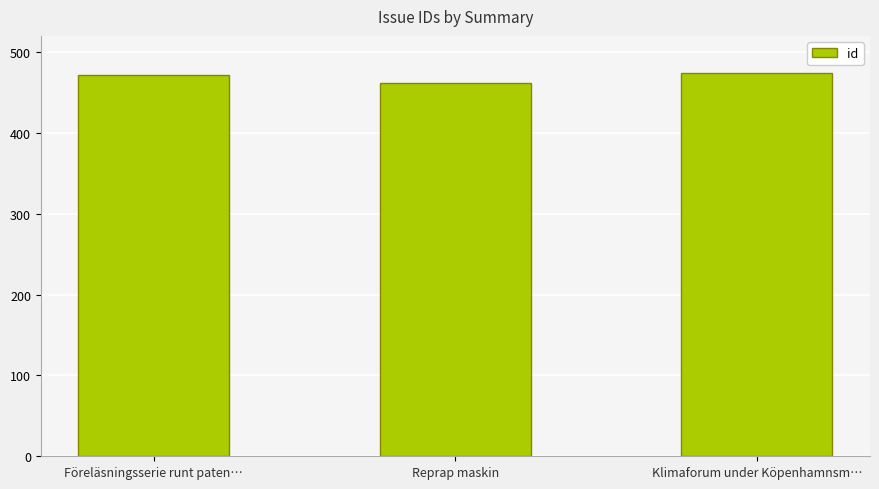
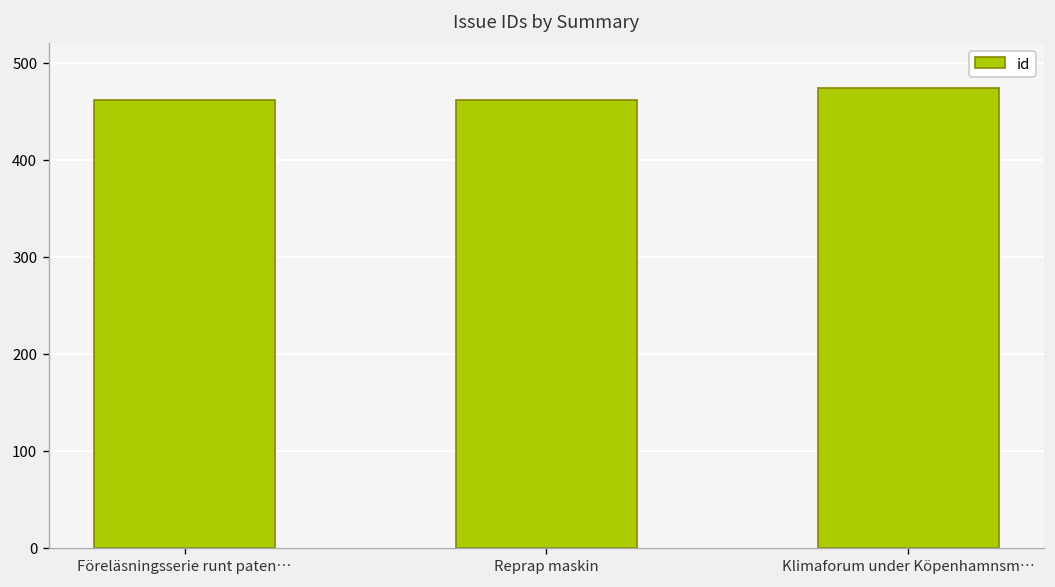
  {
-   "Föreläsningsserie runt paten…": 470,
+   "Föreläsningsserie runt paten…": 460,
    "Reprap maskin": 460,
    "Klimaforum under Köpenhamnsm…": 470
  }
